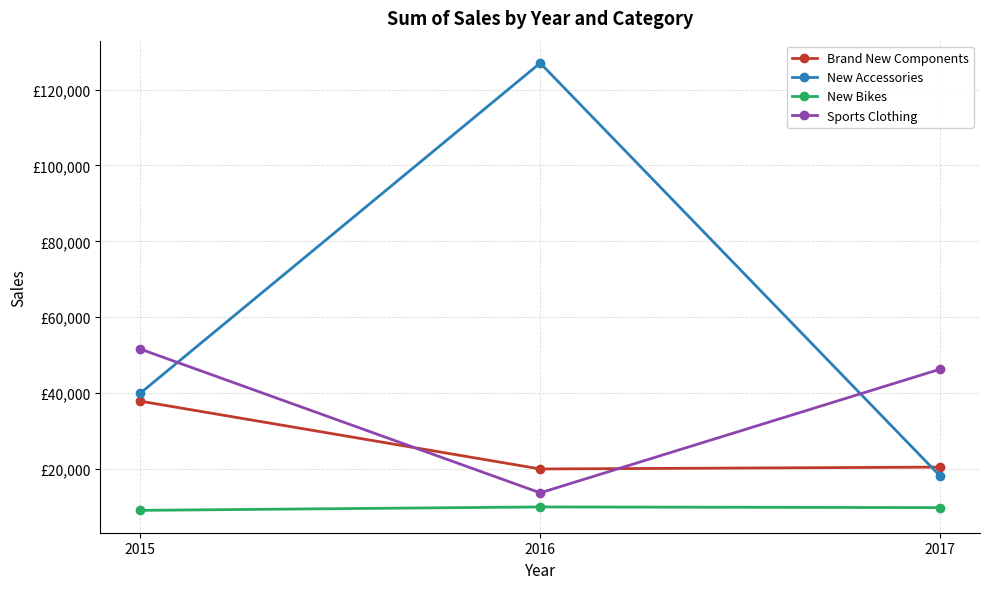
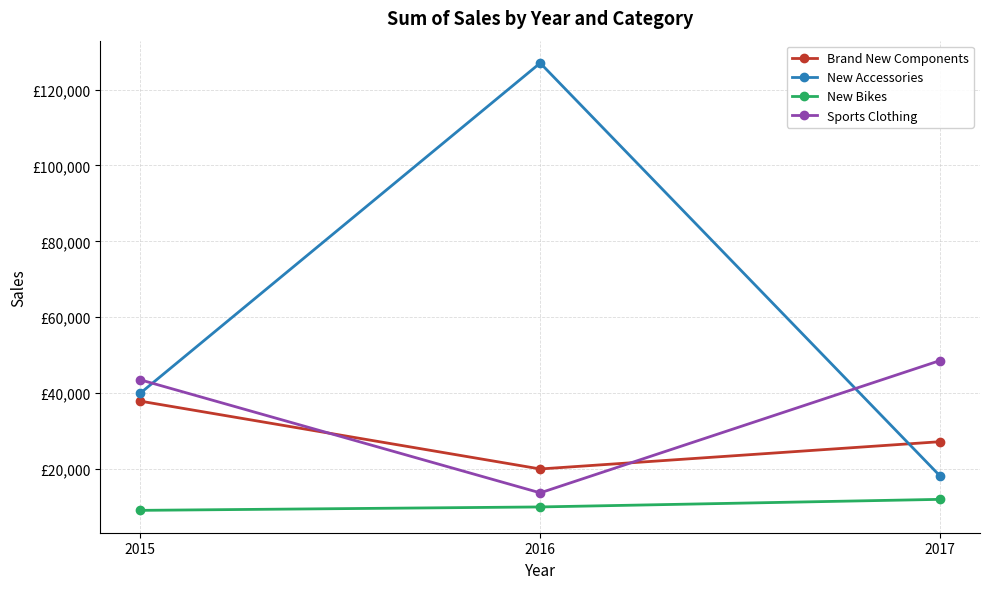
  {
    "Brand New Components": {
      "2015": "£38,000",
      "2016": "£20,000",
-     "2017": "£21,000"
+     "2017": "£27,000"
    },
    "New Accessories": {
      "2015": "£40,000",
      "2016": "£127,000",
      "2017": "£18,000"
    },
    "New Bikes": {
      "2015": "£9,000",
      "2016": "£10,000",
-     "2017": "£10,000"
+     "2017": "£12,000"
    },
    "Sports Clothing": {
-     "2015": "£52,000",
+     "2015": "£44,000",
      "2016": "£14,000",
-     "2017": "£46,000"
+     "2017": "£49,000"
    }
  }
